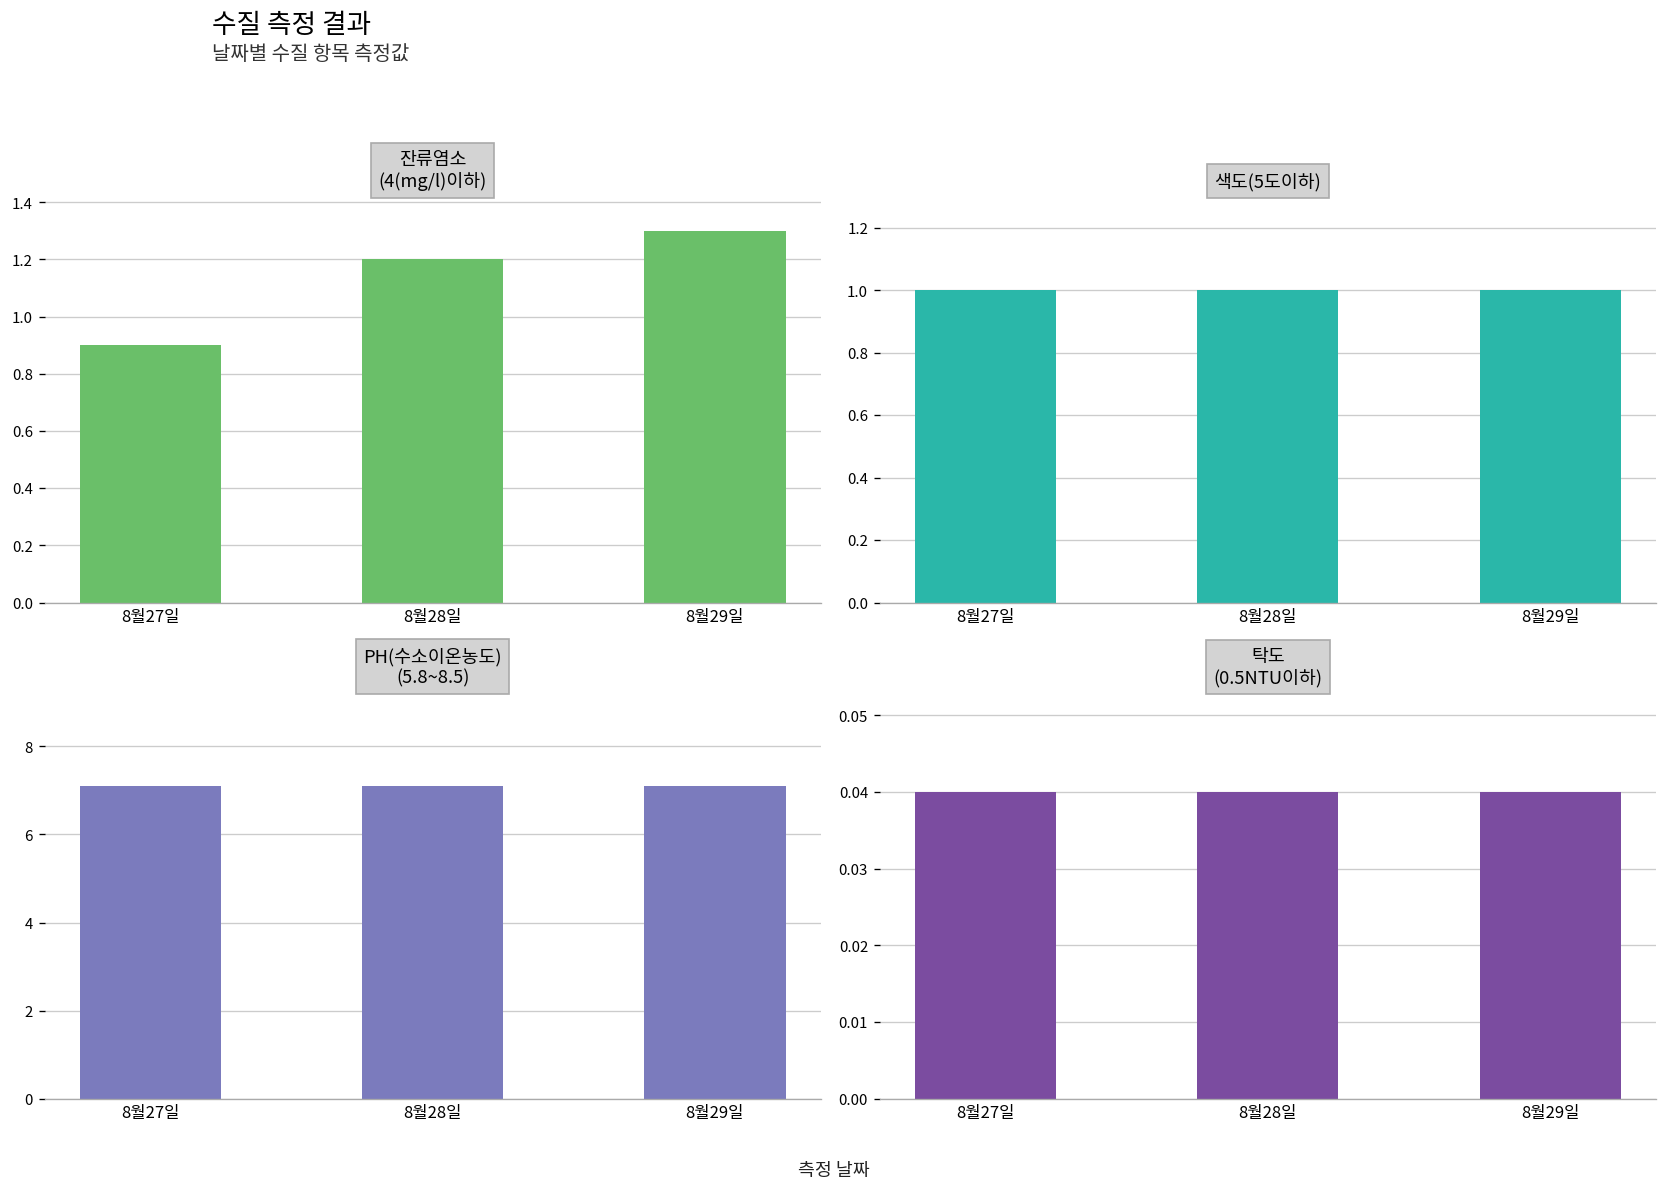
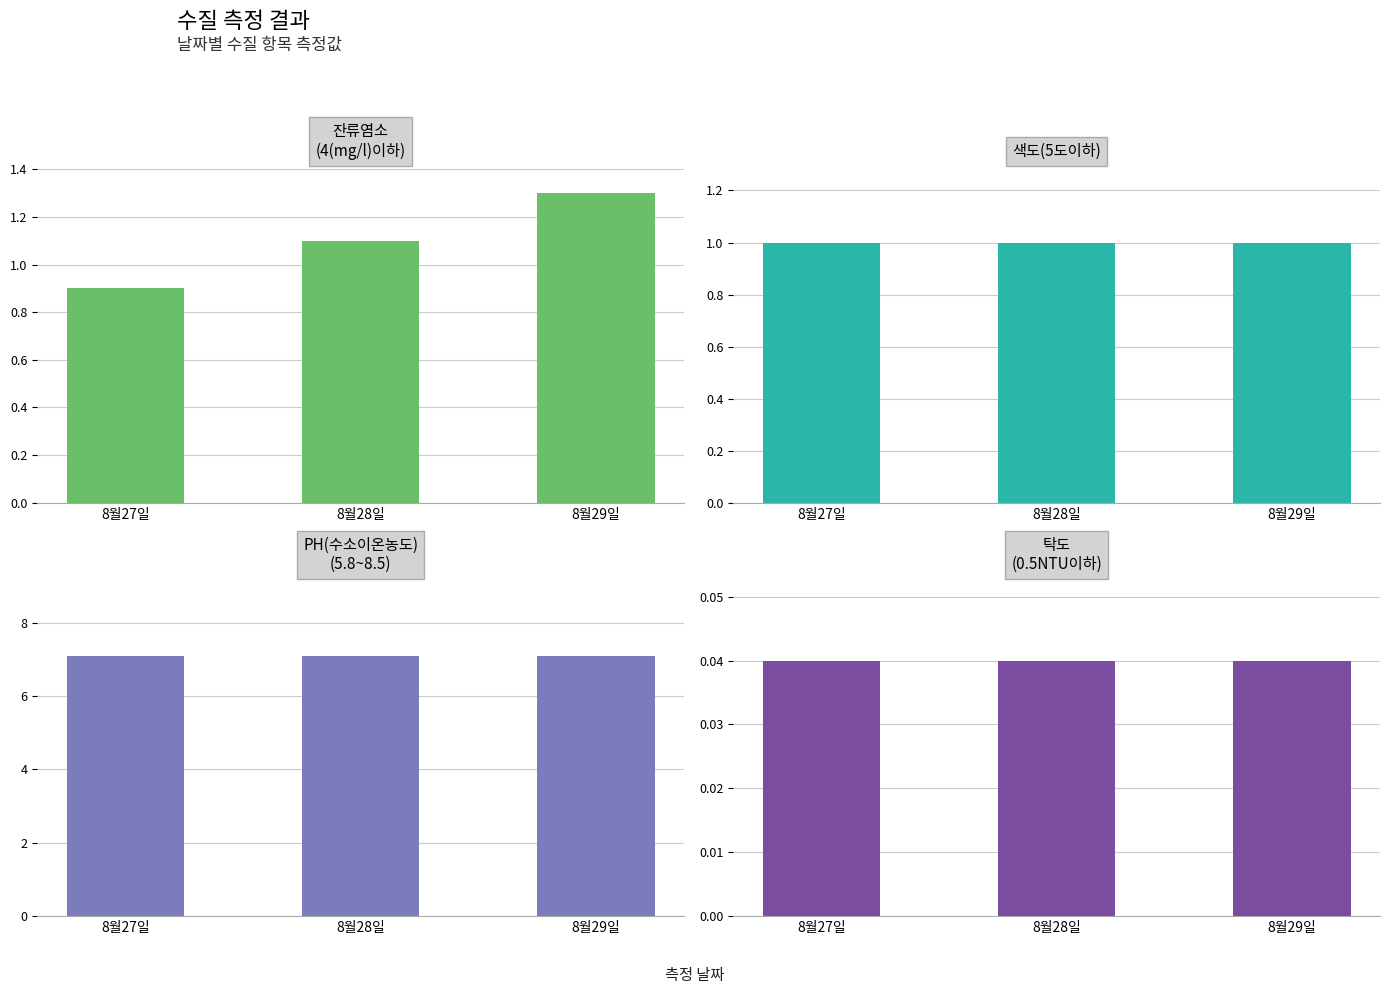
  {
    "잔류염소 (4(mg/l)이하)": {
      "8월27일": 0.9,
-     "8월28일": 1.2,
+     "8월28일": 1.1,
      "8월29일": 1.3
    },
    "색도(5도이하)": {
      "8월27일": 1.00,
      "8월28일": 1.00,
      "8월29일": 1.00
    },
    "PH(수소이온농도) (5.8~8.5)": {
      "8월27일": 7.1,
      "8월28일": 7.1,
      "8월29일": 7.1
    },
    "탁도 (0.5NTU이하)": {
      "8월27일": 0.040,
      "8월28일": 0.040,
      "8월29일": 0.040
    }
  }
